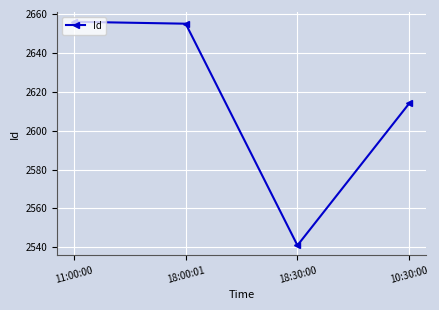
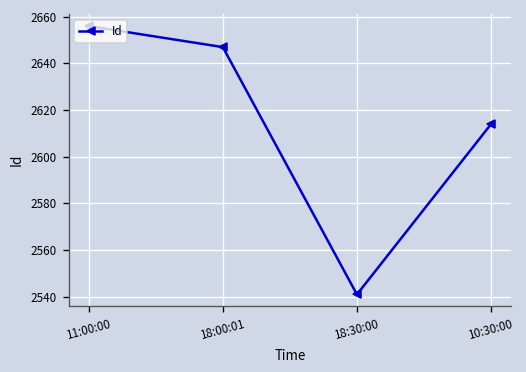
  {
-   "18:00:01": 2655,
+   "18:00:01": 2647,
    "18:30:00": 2541,
    "10:30:00": 2614
  }
